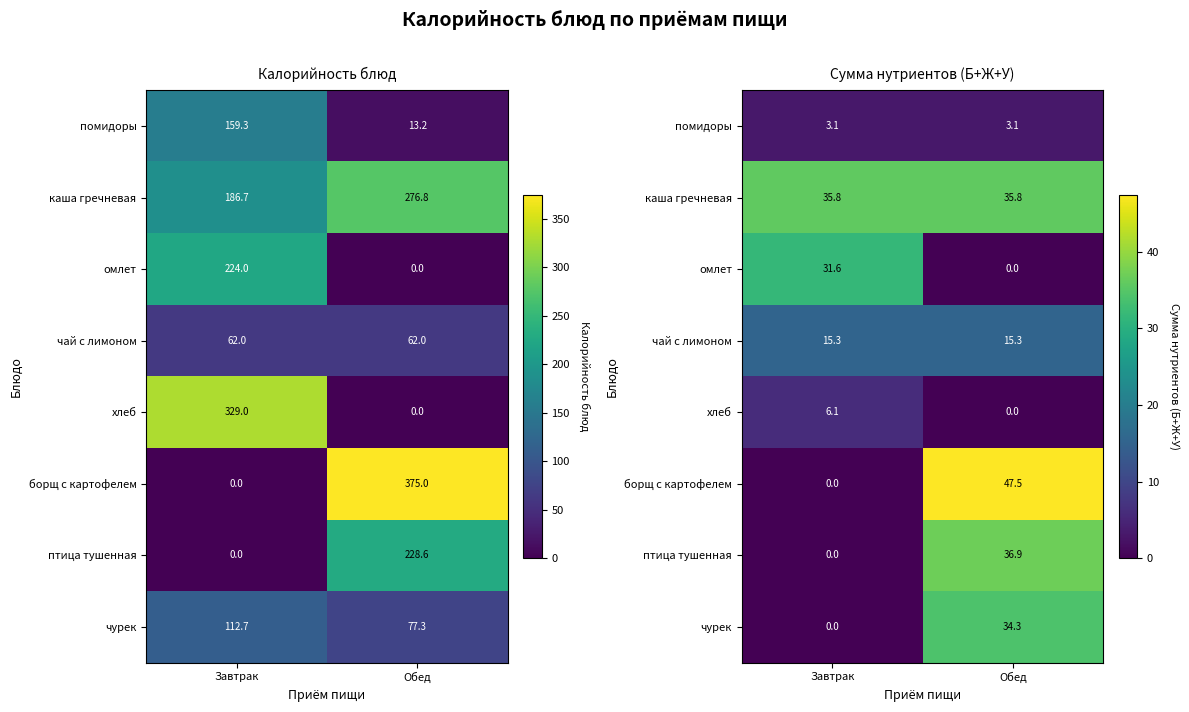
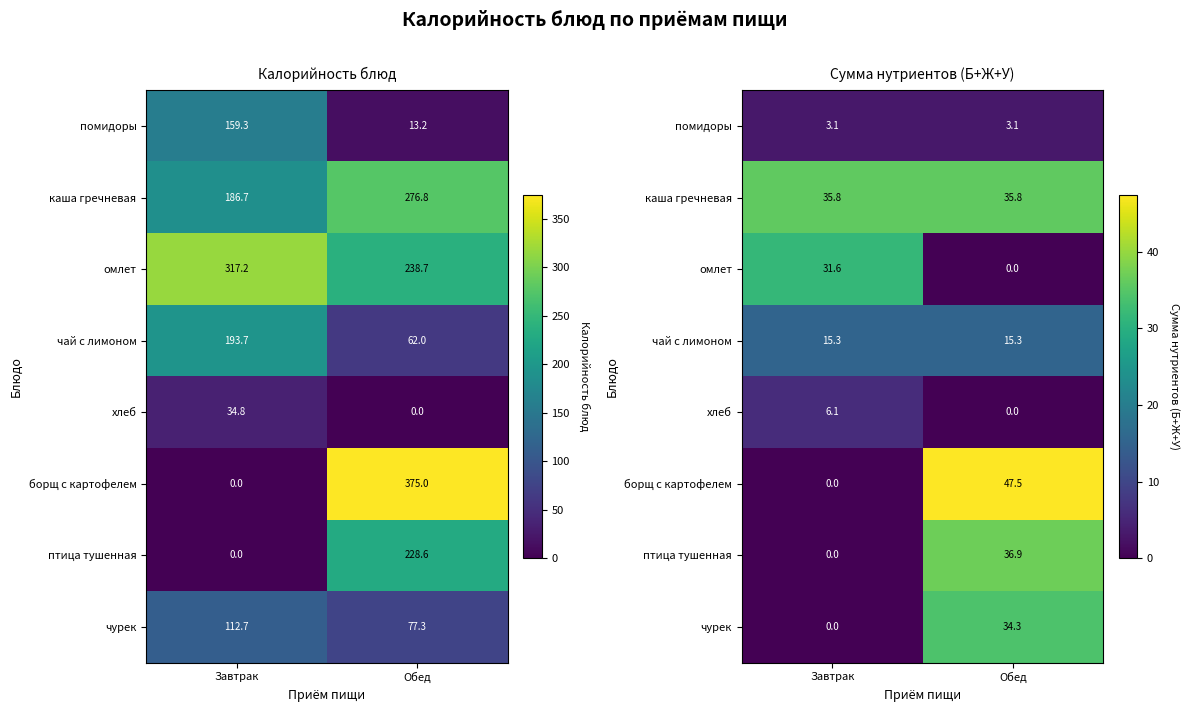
  {
    "Калорийность блюд": {
      "помидоры": {
        "Завтрак": 159.3,
        "Обед": 13.2
      },
      "каша гречневая": {
        "Завтрак": 186.7,
        "Обед": 276.8
      },
      "омлет": {
-       "Завтрак": 224.0,
-       "Обед": 0.0
+       "Завтрак": 317.2,
+       "Обед": 238.7
      },
      "чай с лимоном": {
-       "Завтрак": 62.0,
+       "Завтрак": 193.7,
        "Обед": 62.0
      },
      "хлеб": {
-       "Завтрак": 329.0,
+       "Завтрак": 34.8,
        "Обед": 0.0
      },
      "борщ с картофелем": {
        "Завтрак": 0.0,
        "Обед": 375.0
      },
      "птица тушенная": {
        "Завтрак": 0.0,
        "Обед": 228.6
      },
      "чурек": {
        "Завтрак": 112.7,
        "Обед": 77.3
      }
    },
    "Сумма нутриентов (Б+Ж+У)": {
      "помидоры": {
        "Завтрак": 3.1,
        "Обед": 3.1
      },
      "каша гречневая": {
        "Завтрак": 35.8,
        "Обед": 35.8
      },
      "омлет": {
        "Завтрак": 31.6,
        "Обед": 0.0
      },
      "чай с лимоном": {
        "Завтрак": 15.3,
        "Обед": 15.3
      },
      "хлеб": {
        "Завтрак": 6.1,
        "Обед": 0.0
      },
      "борщ с картофелем": {
        "Завтрак": 0.0,
        "Обед": 47.5
      },
      "птица тушенная": {
        "Завтрак": 0.0,
        "Обед": 36.9
      },
      "чурек": {
        "Завтрак": 0.0,
        "Обед": 34.3
      }
    }
  }
